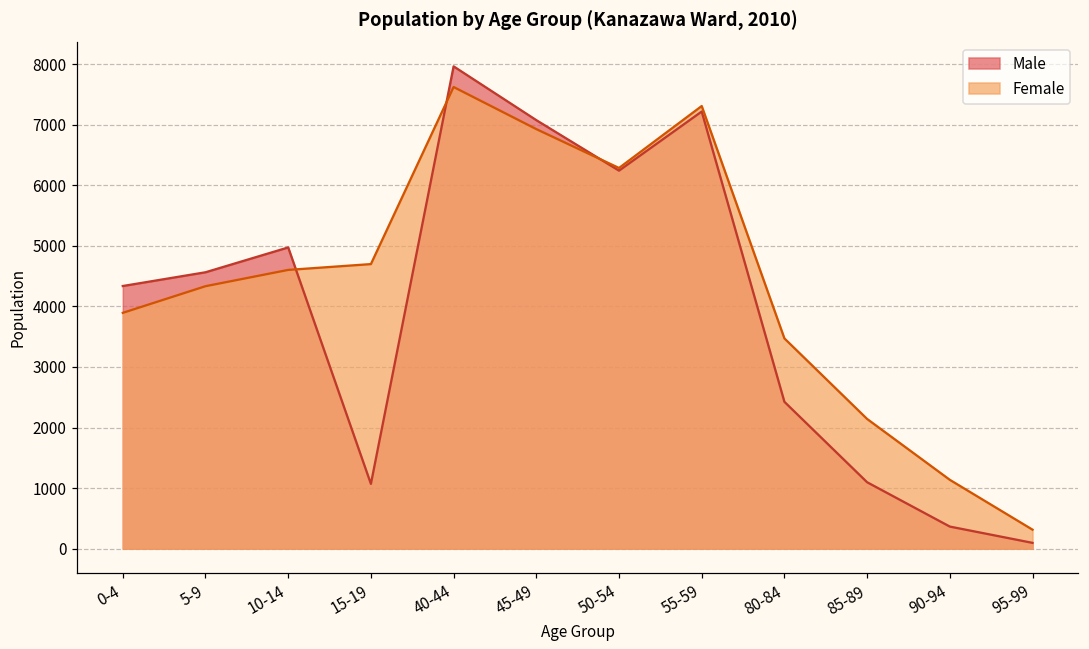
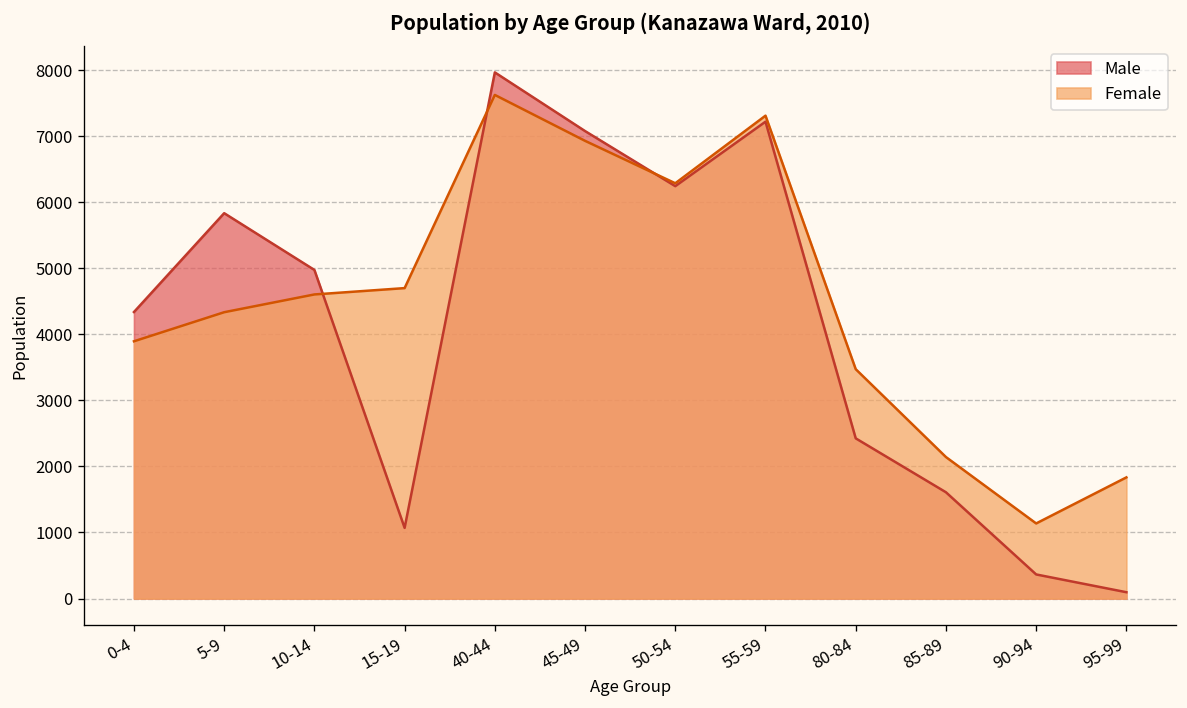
  {
    "Male": {
      "0-4": 4300,
-     "5-9": 4600,
+     "5-9": 5800,
      "10-14": 5000,
      "15-19": 1100,
      "40-44": 8000,
      "45-49": 7100,
      "55-59": 7200,
      "80-84": 2400,
-     "85-89": 1100,
+     "85-89": 1600,
      "90-94": 400,
      "95-99": 100
    },
    "Female": {
      "0-4": 3900,
      "5-9": 4300,
      "10-14": 4600,
      "15-19": 4700,
      "40-44": 7600,
      "45-49": 6900,
      "55-59": 7300,
      "80-84": 3500,
      "85-89": 2100,
      "90-94": 1100,
-     "95-99": 300
+     "95-99": 1800
    }
  }
